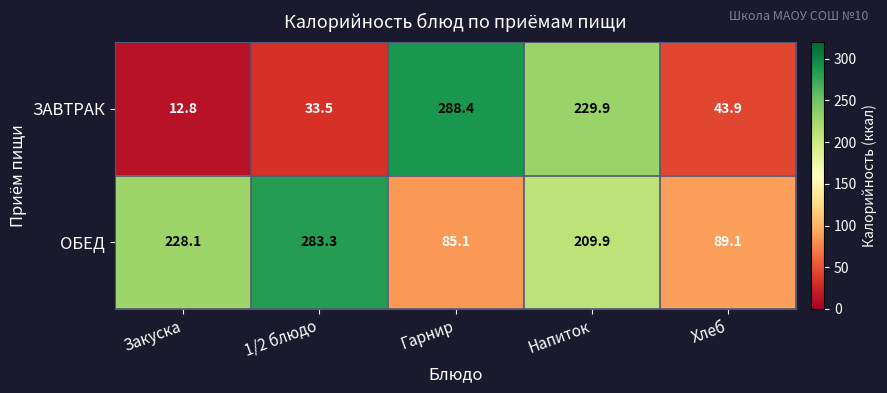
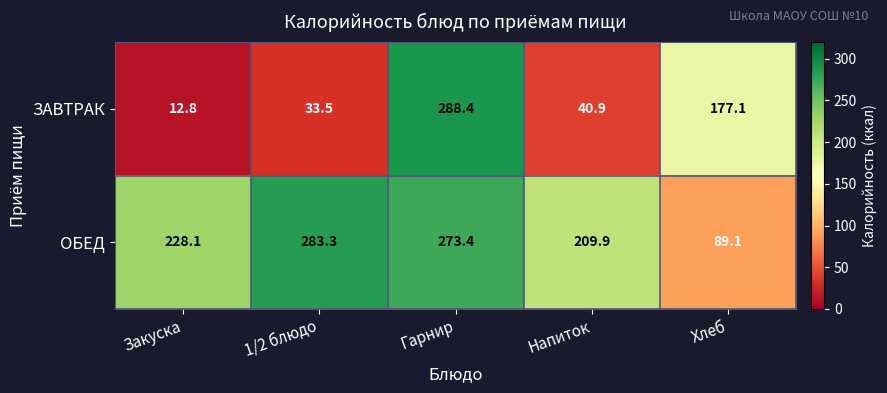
  {
    "ЗАВТРАК": {
      "Закуска": 12.8,
      "1/2 блюдо": 33.5,
      "Гарнир": 288.4,
-     "Напиток": 229.9,
-     "Хлеб": 43.9
+     "Напиток": 40.9,
+     "Хлеб": 177.1
    },
    "ОБЕД": {
      "Закуска": 228.1,
      "1/2 блюдо": 283.3,
-     "Гарнир": 85.1,
+     "Гарнир": 273.4,
      "Напиток": 209.9,
      "Хлеб": 89.1
    }
  }
